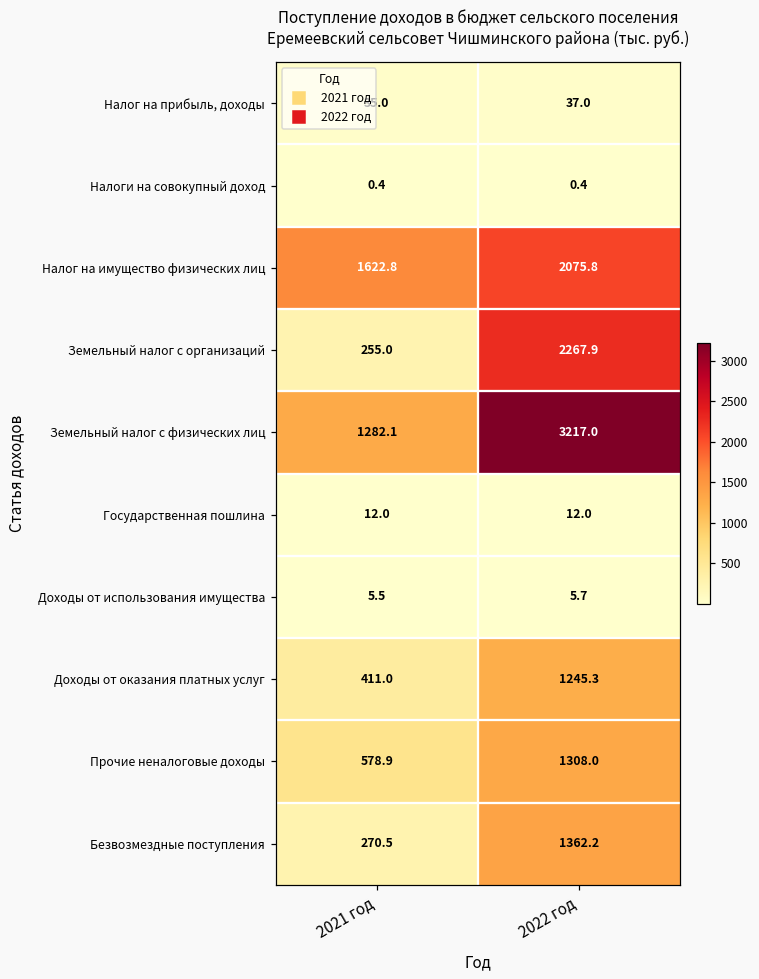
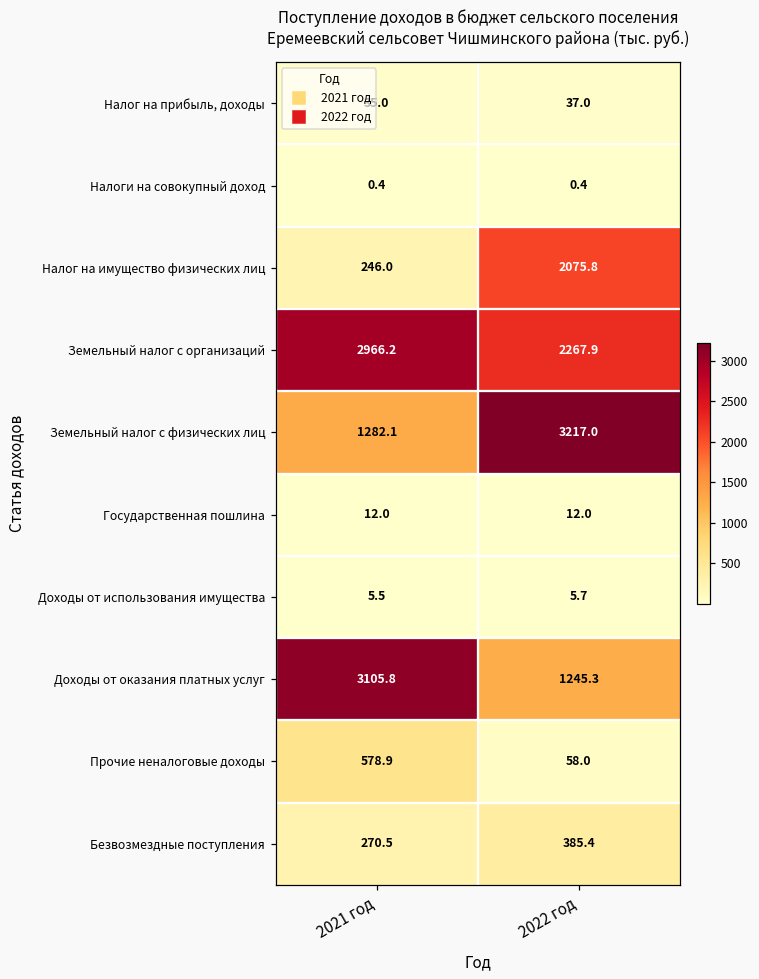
  {
    "Налог на прибыль, доходы": {
      "2022 год": 37.0
    },
    "Налоги на совокупный доход": {
      "2021 год": 0.4,
      "2022 год": 0.4
    },
    "Налог на имущество физических лиц": {
-     "2021 год": 1622.8,
+     "2021 год": 246.0,
      "2022 год": 2075.8
    },
    "Земельный налог с организаций": {
-     "2021 год": 255.0,
+     "2021 год": 2966.2,
      "2022 год": 2267.9
    },
    "Земельный налог с физических лиц": {
      "2021 год": 1282.1,
      "2022 год": 3217.0
    },
    "Государственная пошлина": {
      "2021 год": 12.0,
      "2022 год": 12.0
    },
    "Доходы от использования имущества": {
      "2021 год": 5.5,
      "2022 год": 5.7
    },
    "Доходы от оказания платных услуг": {
-     "2021 год": 411.0,
+     "2021 год": 3105.8,
      "2022 год": 1245.3
    },
    "Прочие неналоговые доходы": {
      "2021 год": 578.9,
-     "2022 год": 1308.0
+     "2022 год": 58.0
    },
    "Безвозмездные поступления": {
      "2021 год": 270.5,
-     "2022 год": 1362.2
+     "2022 год": 385.4
    }
  }
